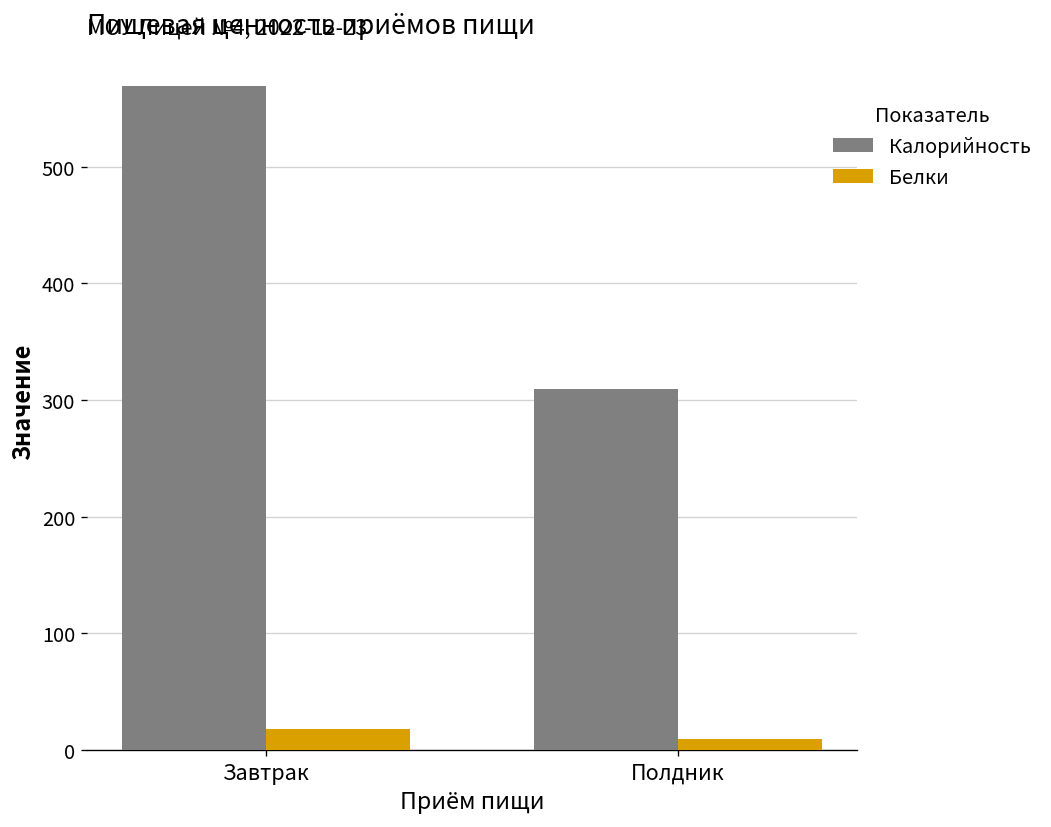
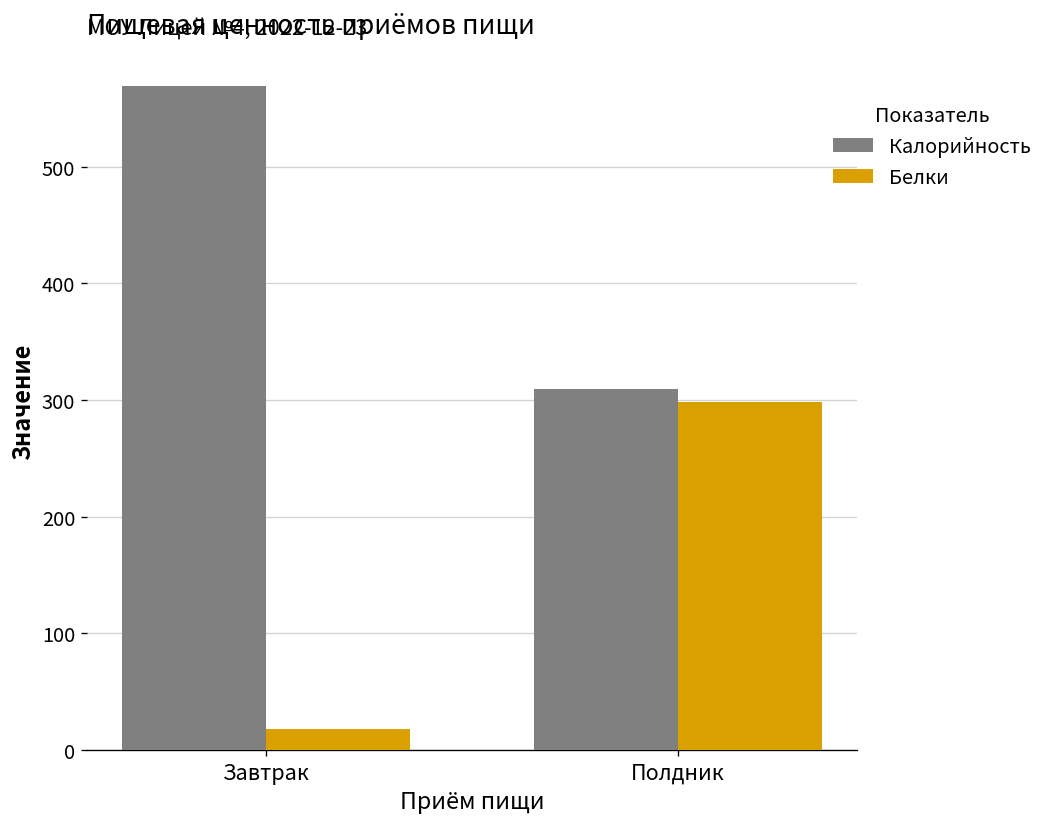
  {
    "Калорийность": {
      "Завтрак": 570,
      "Полдник": 310
    },
    "Белки": {
      "Завтрак": 20,
-     "Полдник": 10
+     "Полдник": 300
    }
  }
